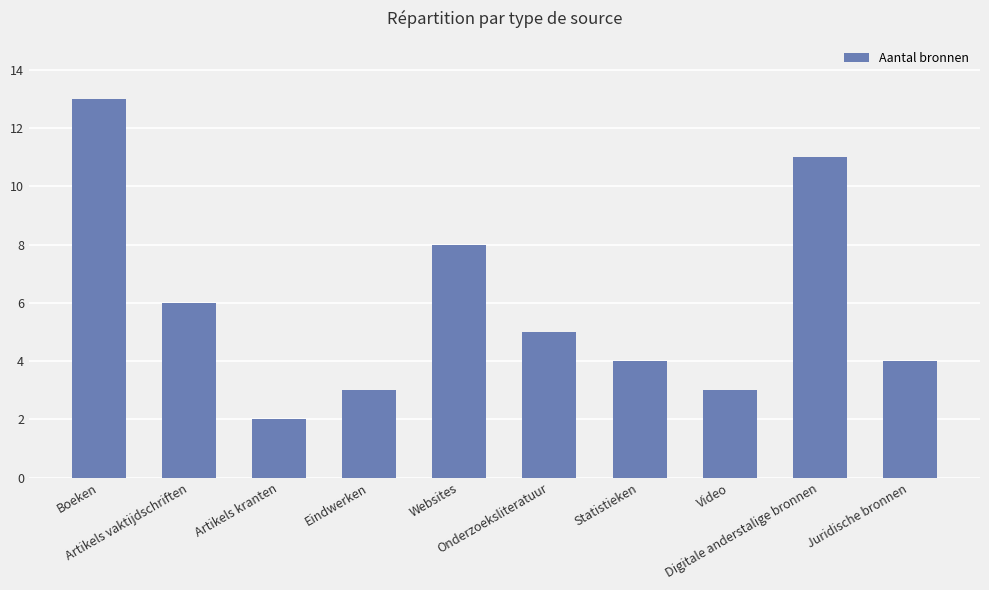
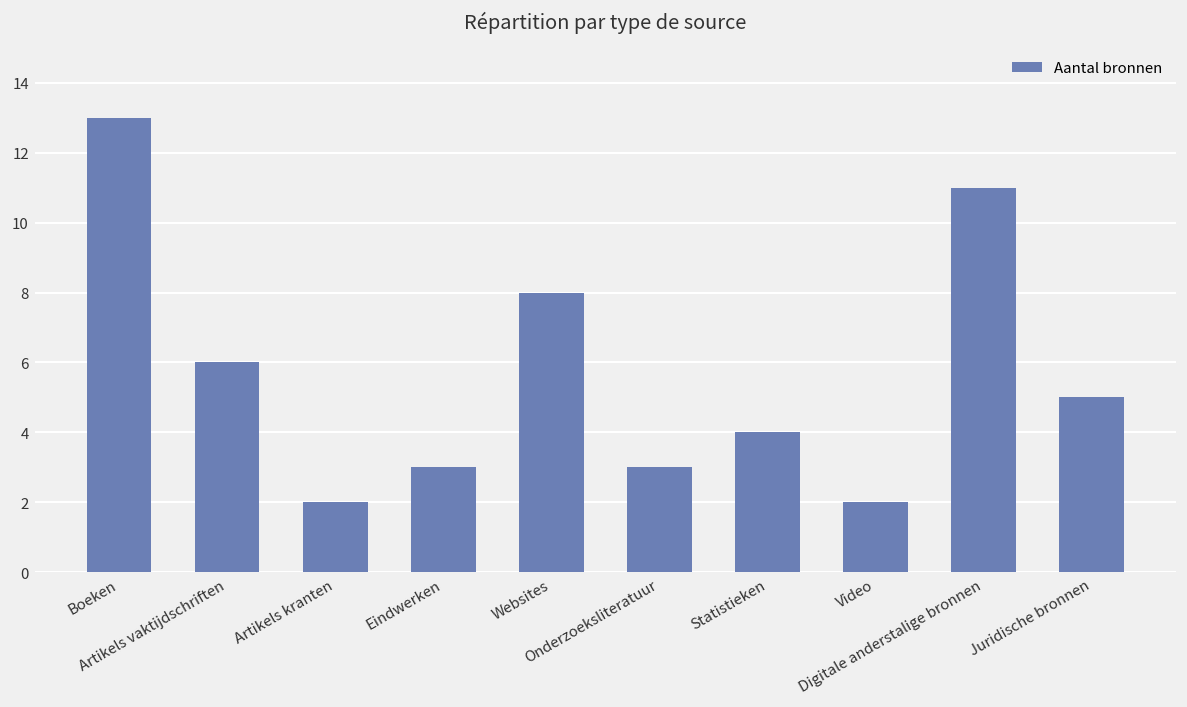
  {
    "Boeken": 13,
    "Artikels vaktijdschriften": 6,
    "Artikels kranten": 2,
    "Eindwerken": 3,
    "Websites": 8,
-   "Onderzoeksliteratuur": 5,
+   "Onderzoeksliteratuur": 3,
    "Statistieken": 4,
-   "Video": 3,
+   "Video": 2,
    "Digitale anderstalige bronnen": 11,
-   "Juridische bronnen": 4
+   "Juridische bronnen": 5
  }
